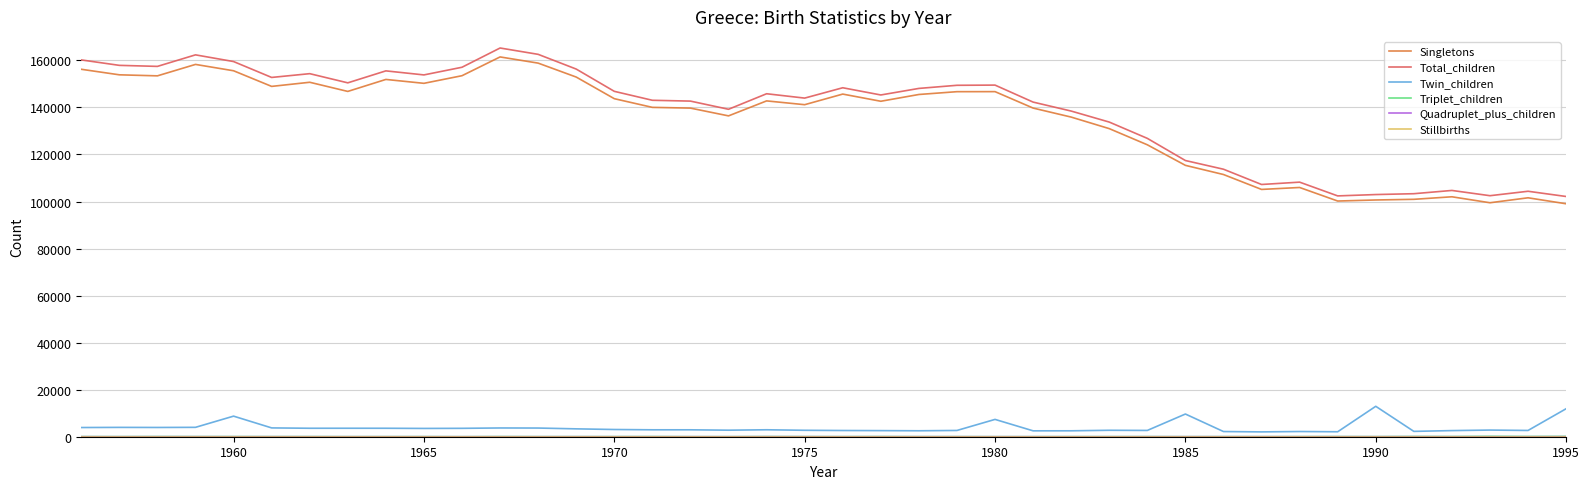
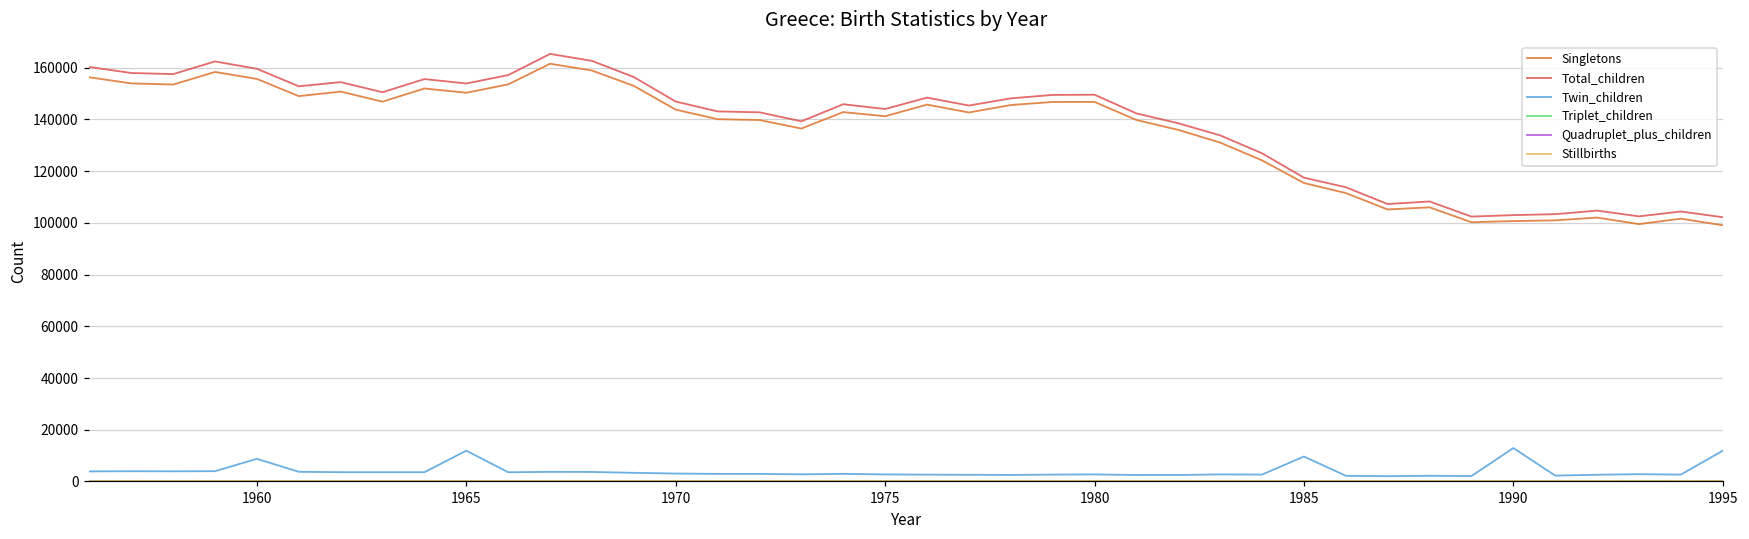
  {
    "Twin_children": {
      "1960": 9000,
-     "1965": 4000,
+     "1965": 12000,
      "1970": 3000,
      "1975": 3000,
-     "1980": 7000,
+     "1980": 3000,
      "1985": 10000,
      "1990": 13000,
      "1995": 12000
    }
  }
